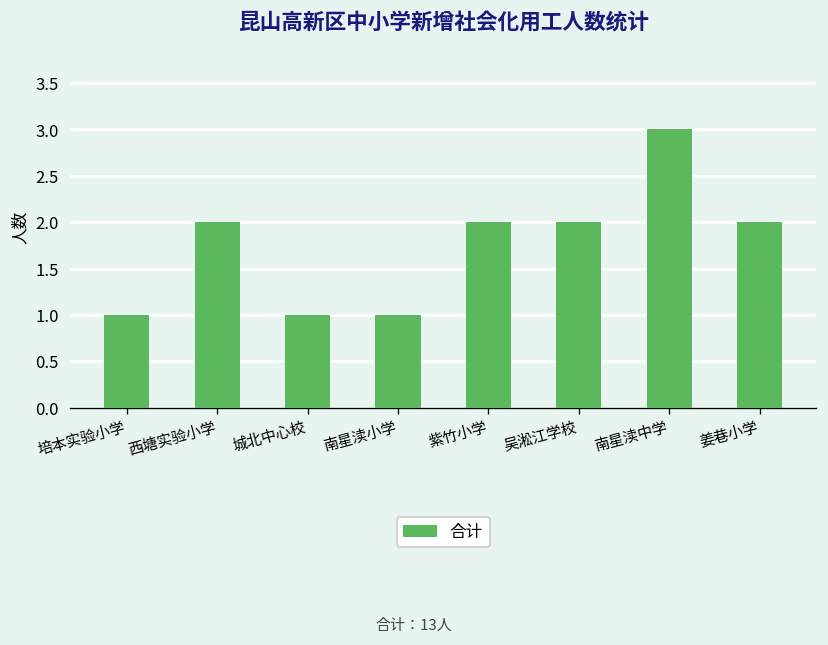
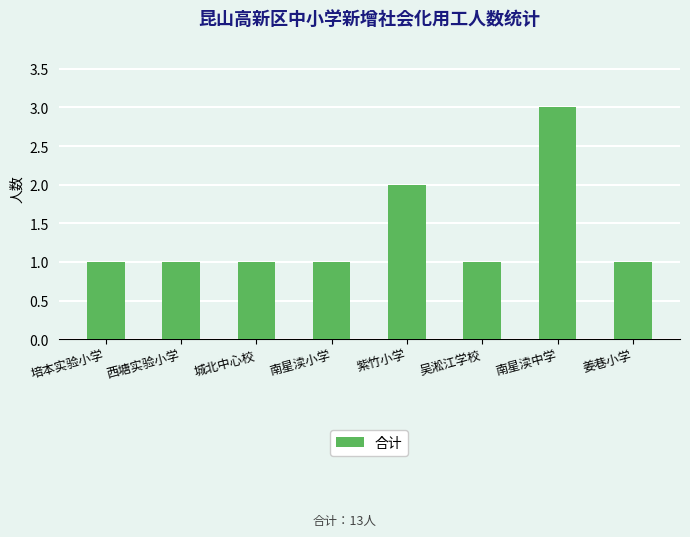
  {
    "培本实验小学": 1,
-   "西塘实验小学": 2,
+   "西塘实验小学": 1,
    "城北中心校": 1,
    "南星渎小学": 1,
    "紫竹小学": 2,
-   "吴淞江学校": 2,
+   "吴淞江学校": 1,
    "南星渎中学": 3,
-   "姜巷小学": 2
+   "姜巷小学": 1
  }
